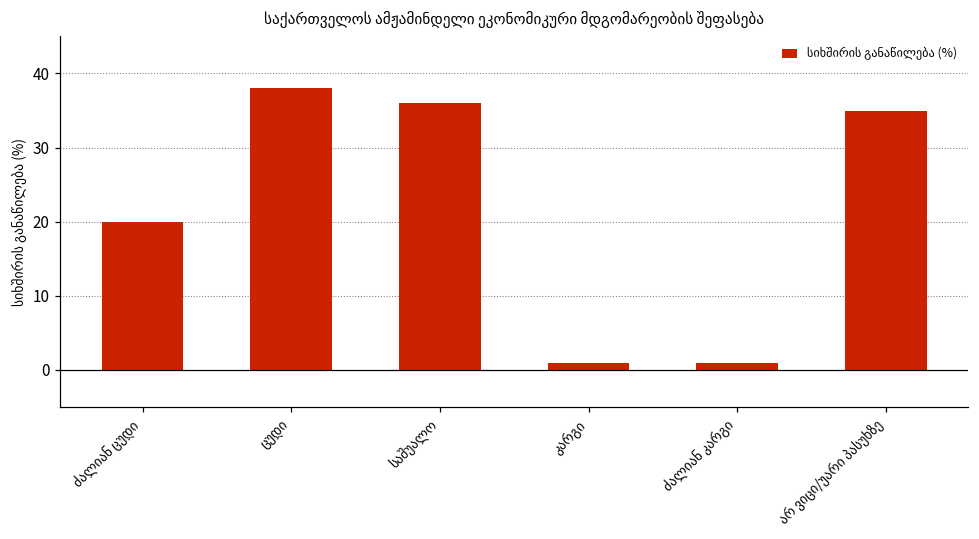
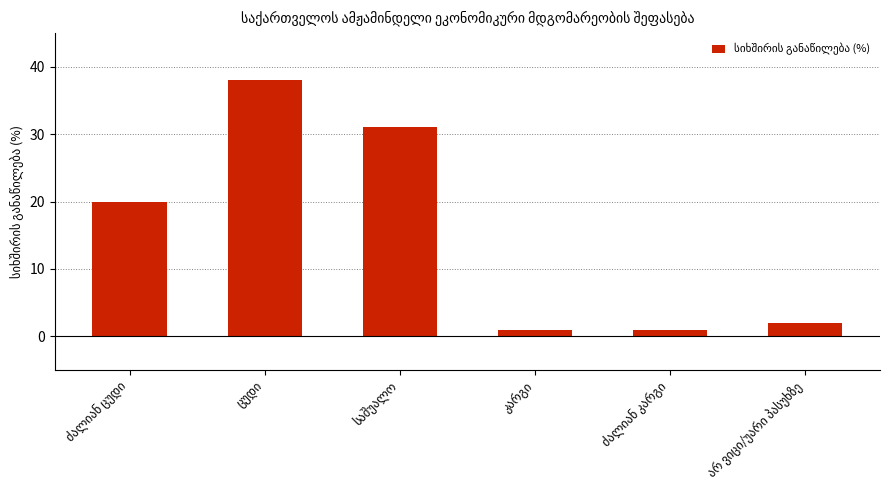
  {
    "ძალიან ცუდი": 20,
    "ცუდი": 38,
-   "საშუალო": 36,
+   "საშუალო": 31,
    "კარგი": 1,
    "ძალიან კარგი": 1,
-   "არ ვიცი/უარი პასუხზე": 35
+   "არ ვიცი/უარი პასუხზე": 2
  }
